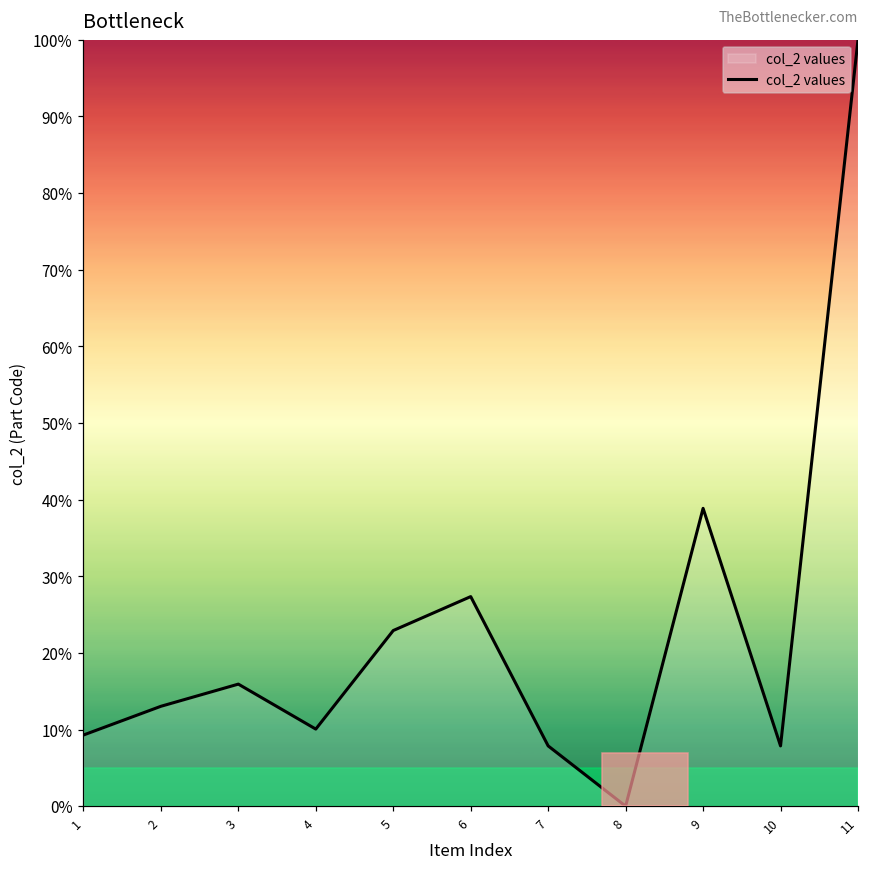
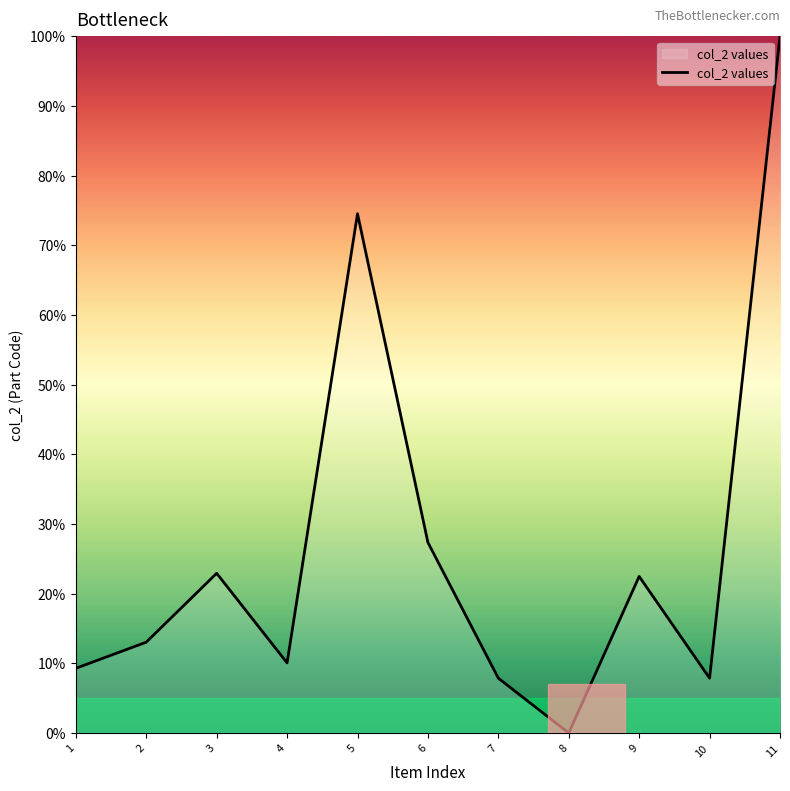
  {
    "1": "9%",
    "2": "13%",
-   "3": "16%",
+   "3": "23%",
    "4": "10%",
-   "5": "23%",
+   "5": "75%",
    "6": "27%",
    "7": "8%",
-   "9": "39%",
+   "9": "22%",
    "10": "8%",
    "11": "100%"
  }
